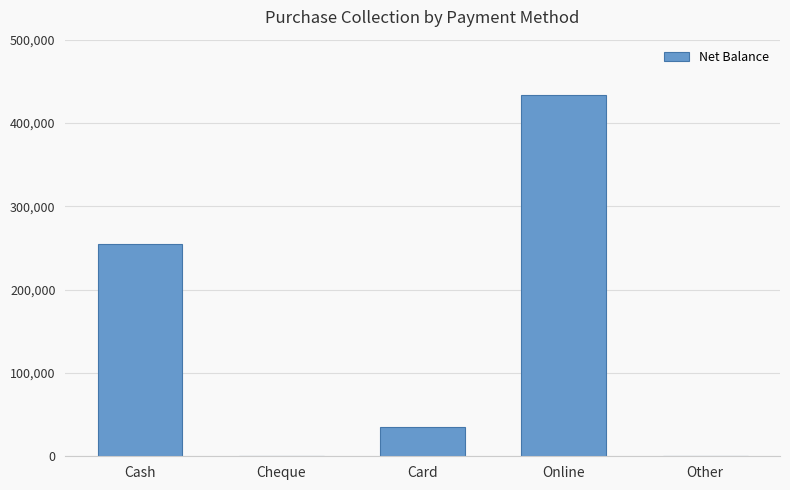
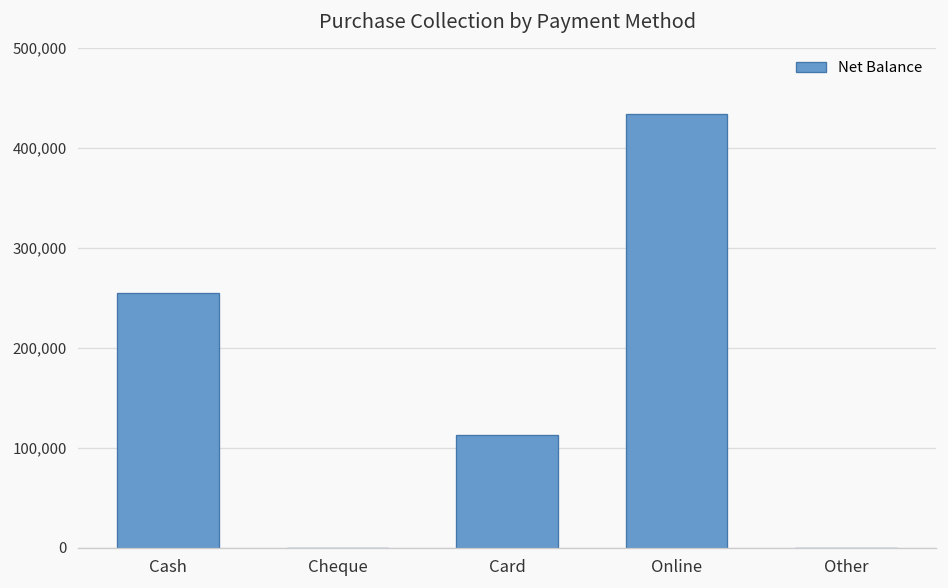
  {
    "Cash": "250,000",
    "Cheque": "0",
-   "Card": "40,000",
+   "Card": "110,000",
    "Online": "430,000",
    "Other": "0"
  }
